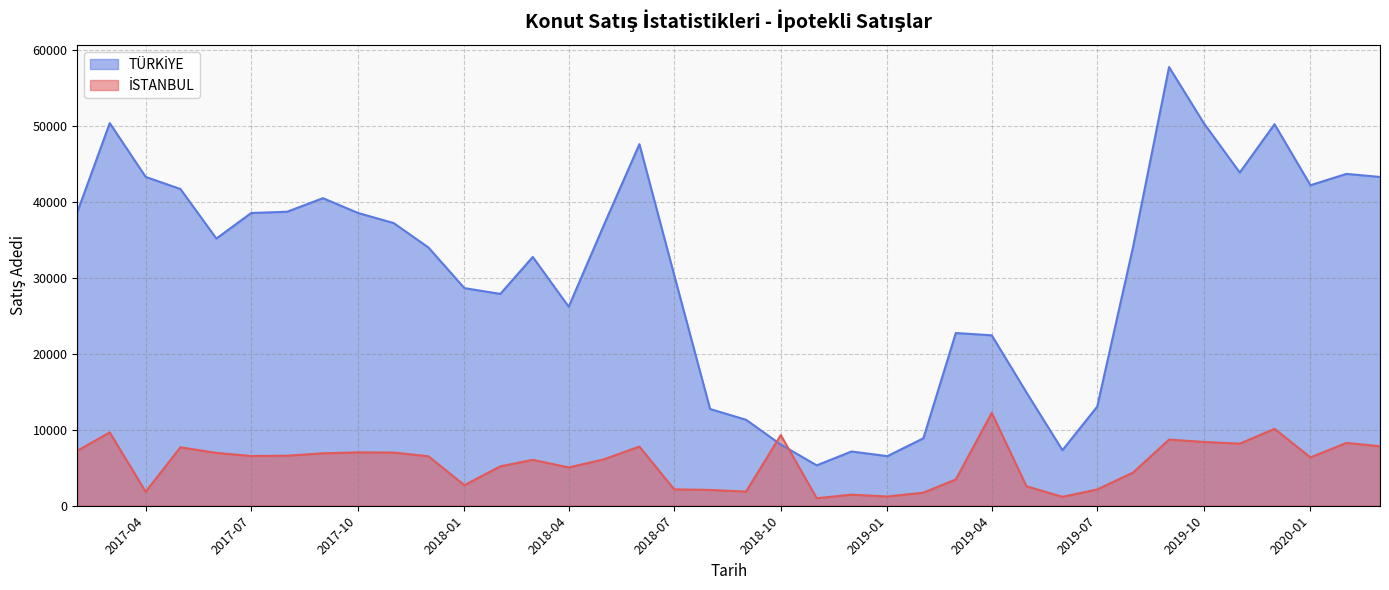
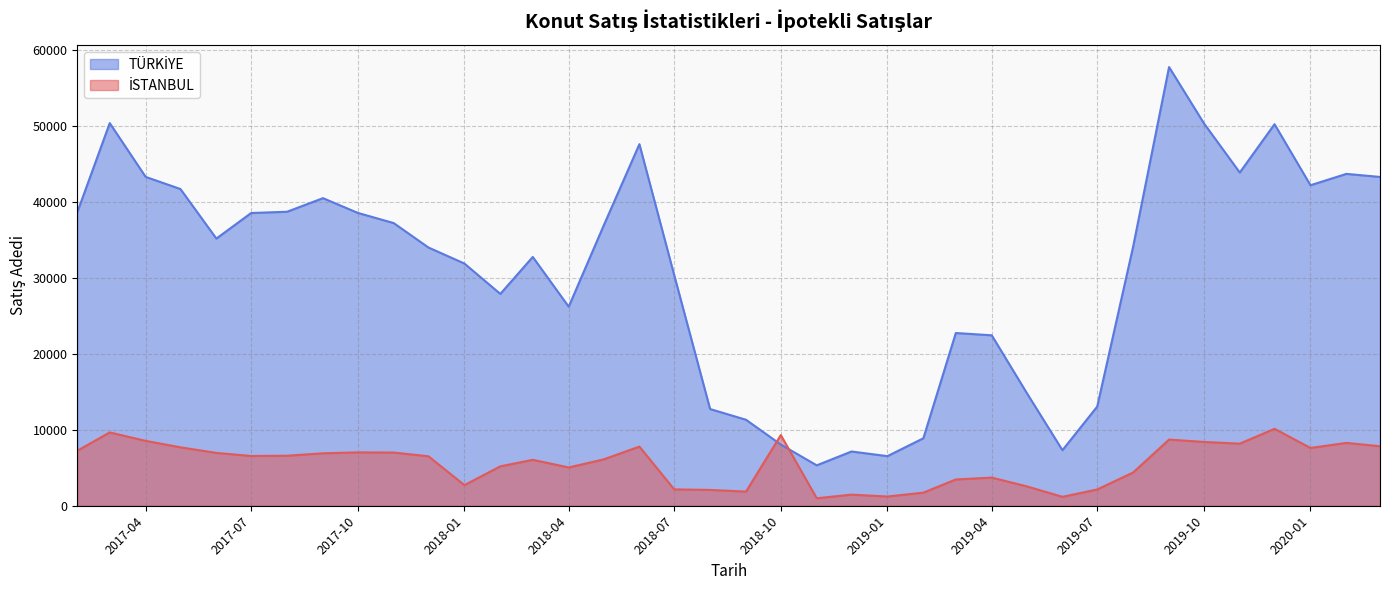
  {
    "TÜRKİYE": {
      "2017-04": 43000,
      "2017-07": 39000,
      "2017-10": 39000,
-     "2018-01": 29000,
+     "2018-01": 32000,
      "2018-04": 26000,
      "2018-07": 30000,
      "2018-10": 8000,
      "2019-01": 7000,
      "2019-04": 22000,
      "2019-07": 13000,
      "2019-10": 50000,
      "2020-01": 42000
    },
    "İSTANBUL": {
-     "2017-04": 2000,
+     "2017-04": 9000,
      "2017-07": 7000,
      "2017-10": 7000,
      "2018-01": 3000,
      "2018-04": 5000,
      "2018-07": 2000,
      "2018-10": 9000,
      "2019-01": 1000,
-     "2019-04": 12000,
+     "2019-04": 4000,
      "2019-07": 2000,
      "2019-10": 8000,
-     "2020-01": 6000
+     "2020-01": 8000
    }
  }
